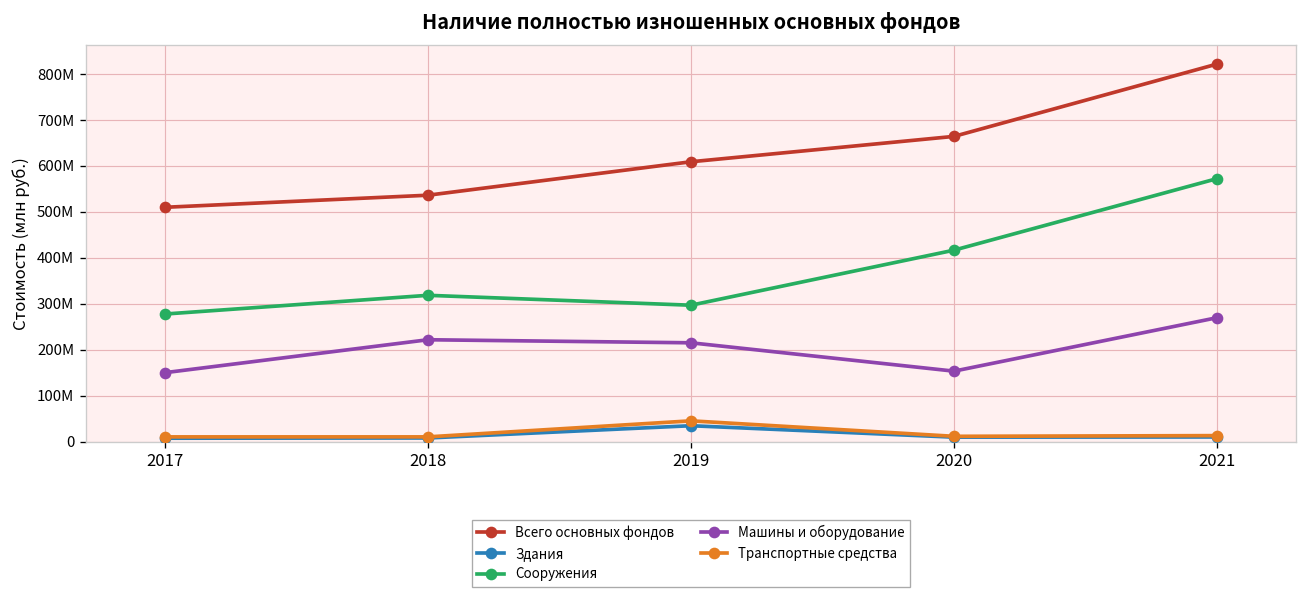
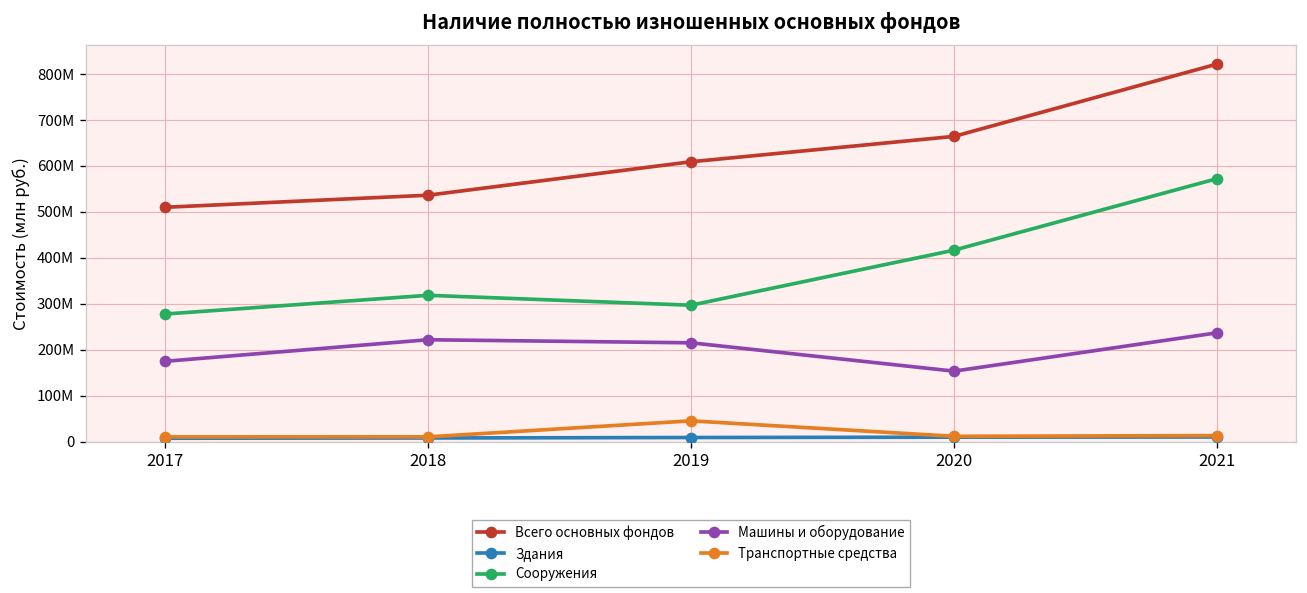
  {
    "Всего основных фондов": {
      "2017": 510000000,
      "2018": 540000000,
      "2019": 610000000,
      "2020": 660000000,
      "2021": 820000000
    },
    "Здания": {
-     "2019": 30000000
+     "2019": 10000000
    },
    "Сооружения": {
      "2017": 280000000,
      "2018": 320000000,
      "2019": 300000000,
      "2020": 420000000,
      "2021": 570000000
    },
    "Машины и оборудование": {
-     "2017": 150000000,
+     "2017": 170000000,
      "2018": 220000000,
      "2019": 210000000,
      "2020": 150000000,
-     "2021": 270000000
+     "2021": 240000000
    },
    "Транспортные средства": {
      "2019": 50000000
    }
  }
